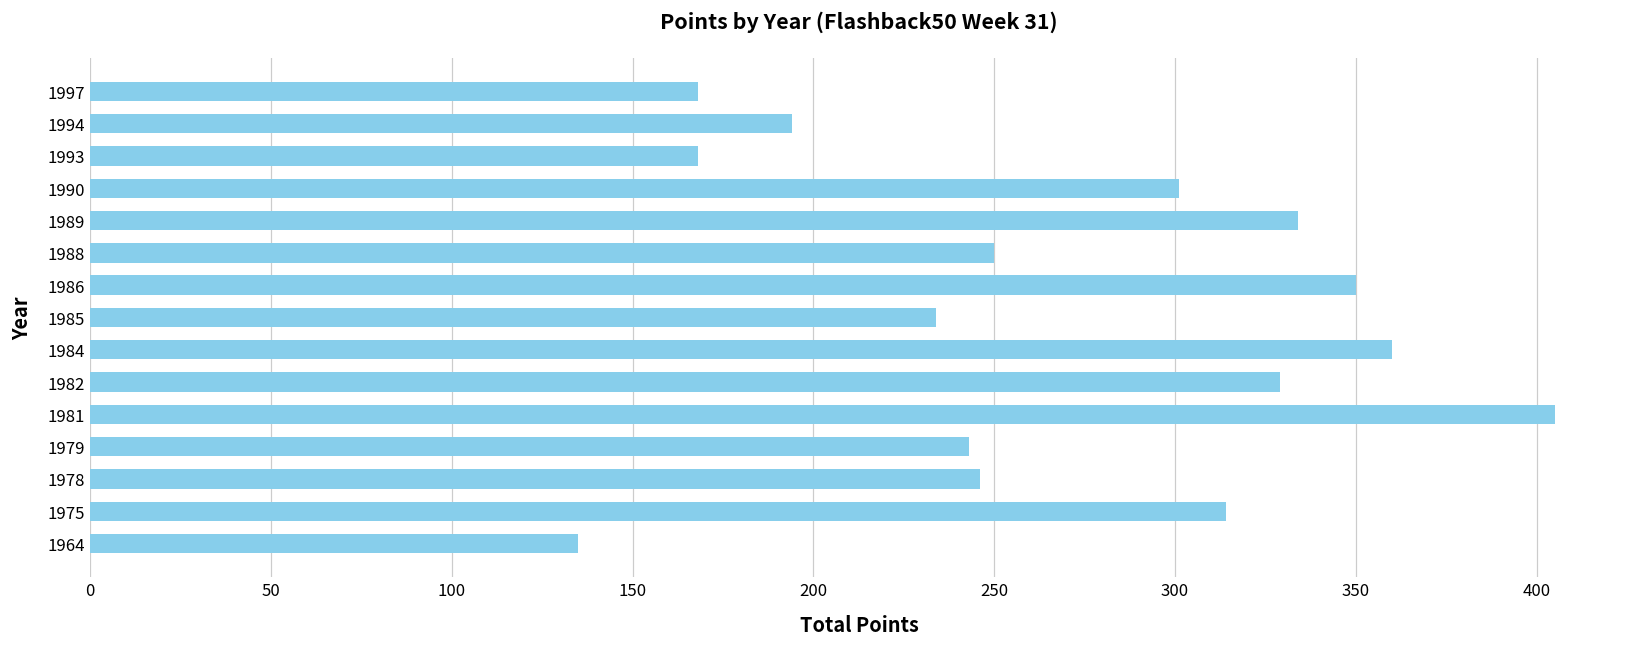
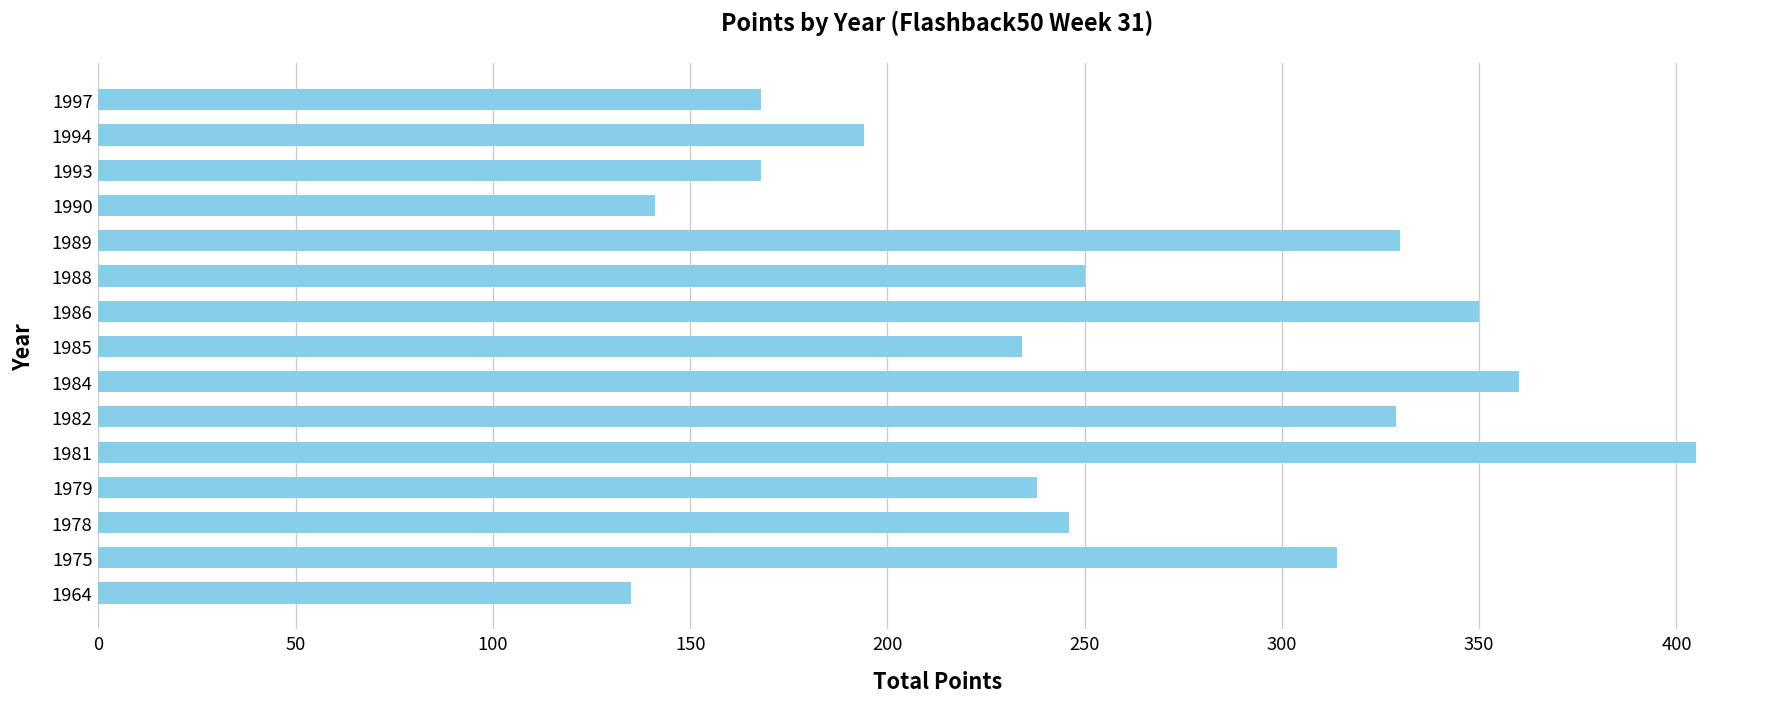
  {
    "1997": 168,
    "1994": 194,
    "1993": 168,
-   "1990": 301,
-   "1989": 334,
+   "1990": 141,
+   "1989": 330,
    "1988": 250,
    "1986": 350,
    "1985": 234,
    "1984": 360,
    "1982": 329,
    "1981": 405,
-   "1979": 243,
+   "1979": 238,
    "1978": 246,
    "1975": 314,
    "1964": 135
  }
